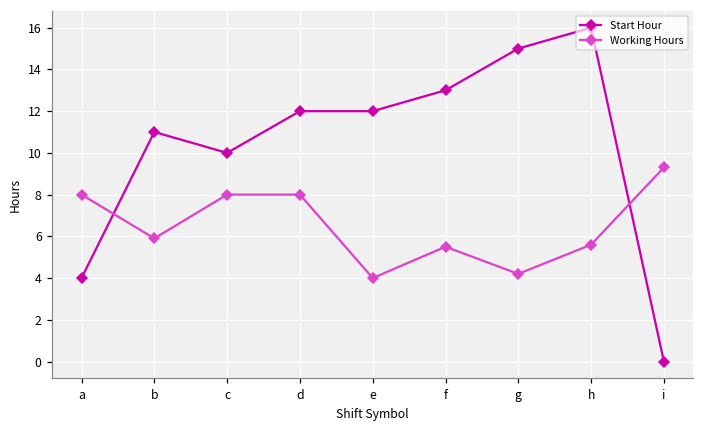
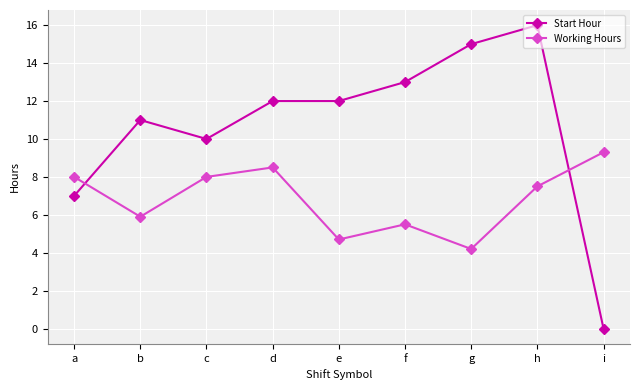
  {
    "Start Hour": {
-     "a": 4,
+     "a": 7,
      "b": 11,
      "c": 10,
      "d": 12,
      "e": 12,
      "f": 13,
      "g": 15,
      "i": 0
    },
    "Working Hours": {
      "a": 8.0,
      "b": 5.9,
      "c": 8.0,
-     "d": 8.0,
-     "e": 4.0,
+     "d": 8.5,
+     "e": 4.7,
      "f": 5.5,
      "g": 4.2,
-     "h": 5.6,
+     "h": 7.5,
      "i": 9.3
    }
  }
